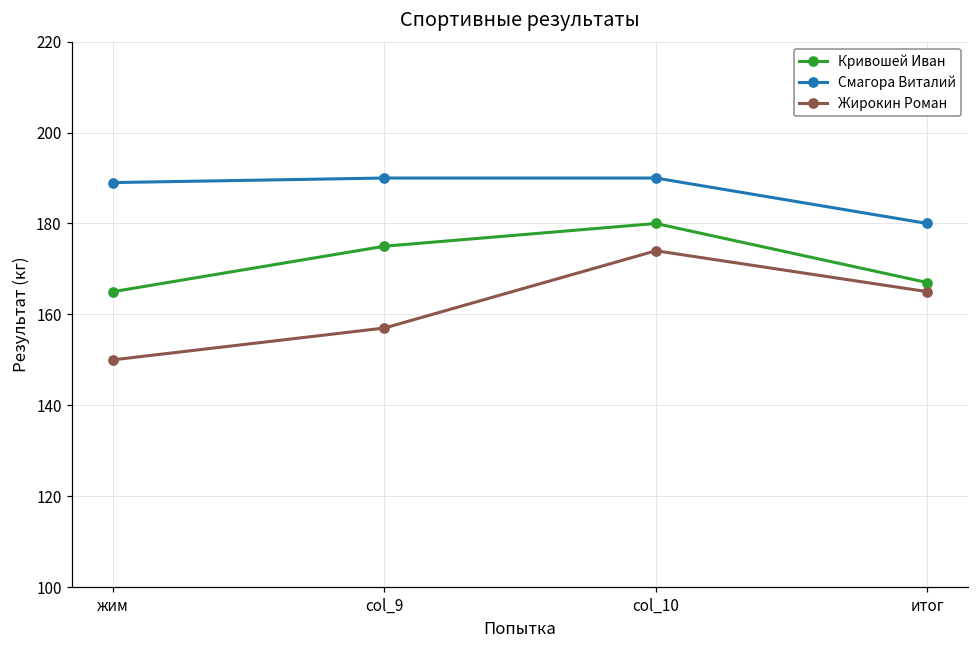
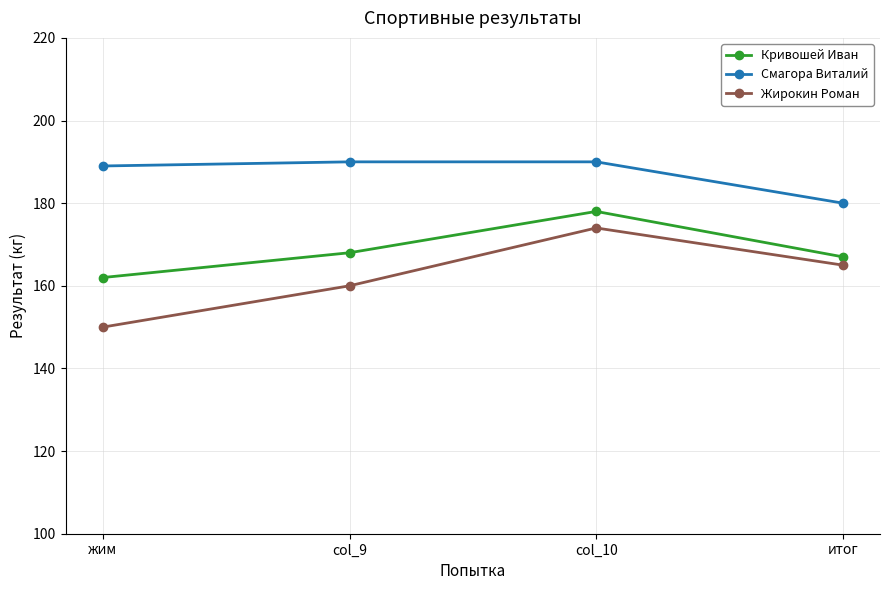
  {
    "Кривошей Иван": {
-     "жим": 165,
-     "col_9": 175,
-     "col_10": 180,
+     "жим": 162,
+     "col_9": 168,
+     "col_10": 178,
      "итог": 167
    },
    "Смагора Виталий": {
      "жим": 189,
      "col_9": 190,
      "col_10": 190,
      "итог": 180
    },
    "Жирокин Роман": {
      "жим": 150,
-     "col_9": 157,
+     "col_9": 160,
      "col_10": 174,
      "итог": 165
    }
  }
